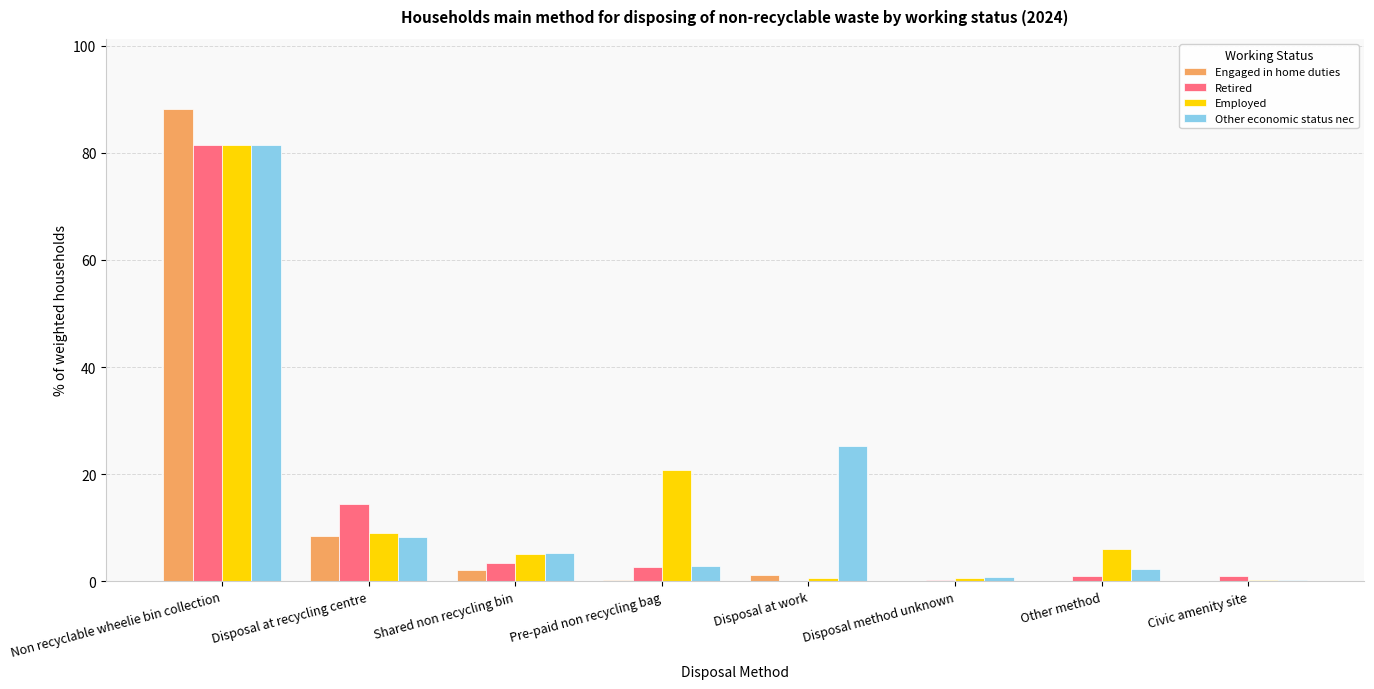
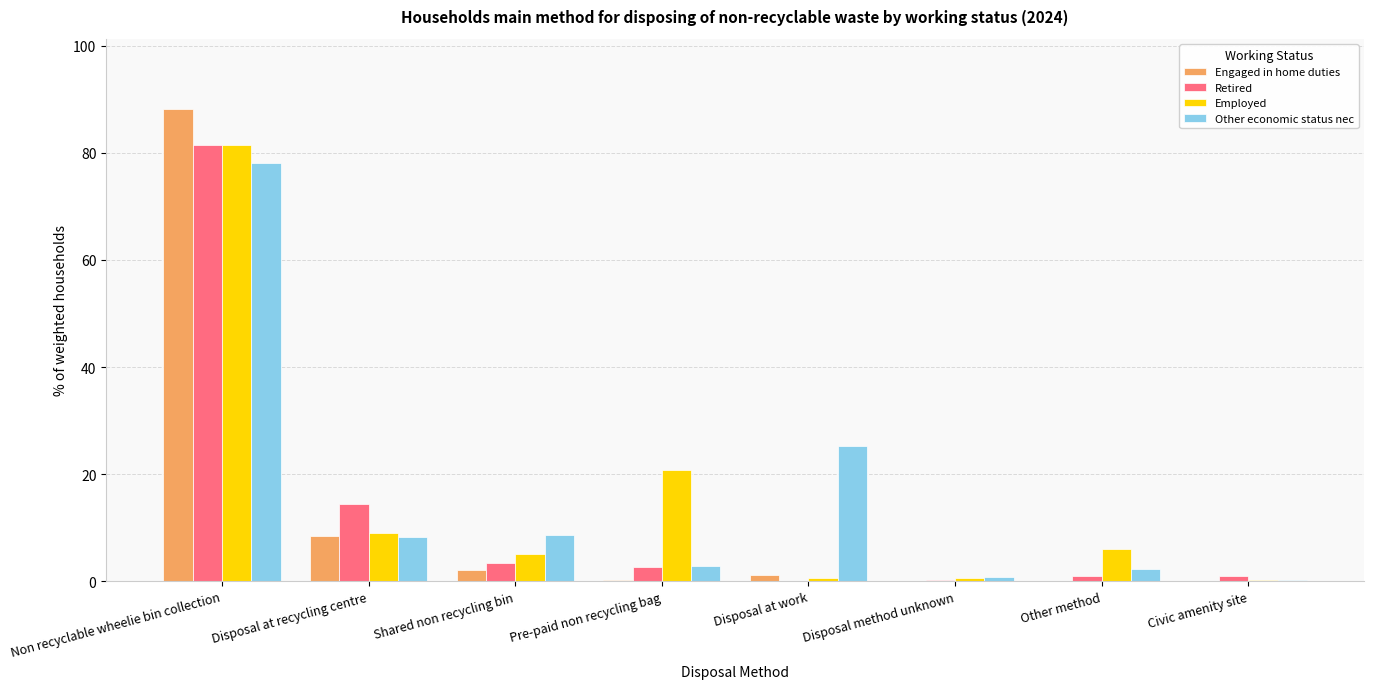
  {
    "Engaged in home duties": {
      "Non recyclable wheelie bin collection": 88,
      "Disposal at recycling centre": 8,
      "Shared non recycling bin": 2,
      "Disposal at work": 1,
      "Disposal method unknown": 0,
      "Other method": 0,
      "Civic amenity site": 0
    },
    "Retired": {
      "Non recyclable wheelie bin collection": 82,
      "Disposal at recycling centre": 15,
      "Shared non recycling bin": 4,
      "Pre-paid non recycling bag": 3,
      "Other method": 1,
      "Civic amenity site": 1
    },
    "Employed": {
      "Non recyclable wheelie bin collection": 81,
      "Disposal at recycling centre": 9,
      "Shared non recycling bin": 5,
      "Pre-paid non recycling bag": 21,
      "Disposal at work": 1,
      "Disposal method unknown": 1,
      "Other method": 6
    },
    "Other economic status nec": {
-     "Non recyclable wheelie bin collection": 82,
+     "Non recyclable wheelie bin collection": 78,
      "Disposal at recycling centre": 8,
-     "Shared non recycling bin": 5,
+     "Shared non recycling bin": 9,
      "Pre-paid non recycling bag": 3,
      "Disposal at work": 25,
      "Disposal method unknown": 1,
      "Other method": 2
    }
  }
